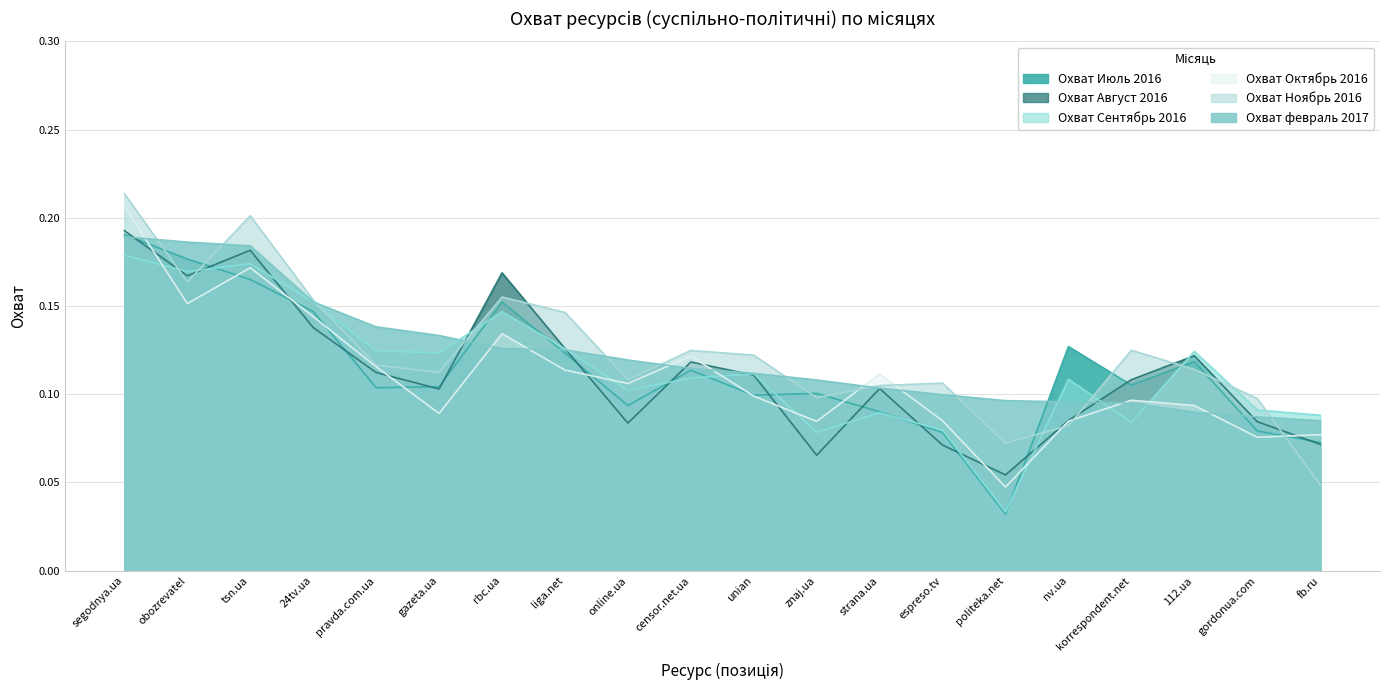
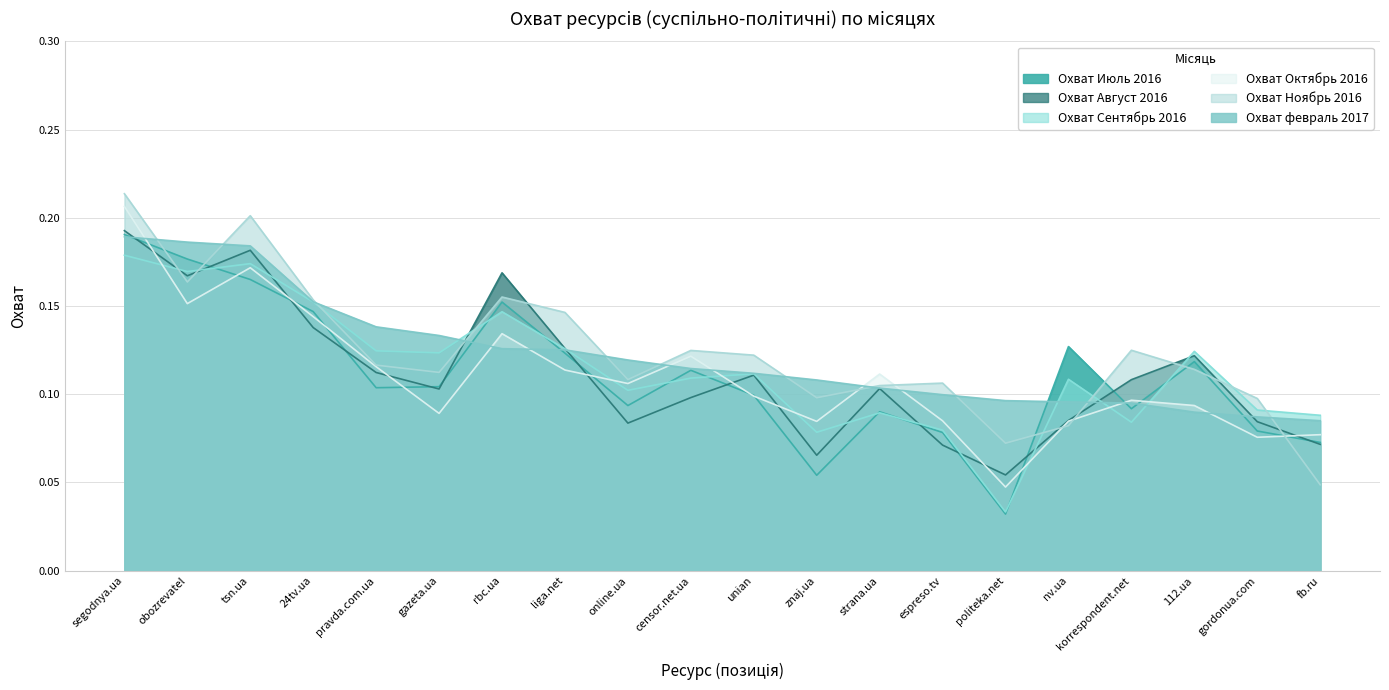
  {
    "Охват Июль 2016": {
      "obozrevatel": 0.177,
      "tsn.ua": 0.165,
      "24tv.ua": 0.147,
      "pravda.com.ua": 0.104,
      "rbc.ua": 0.152,
      "liga.net": 0.123,
      "online.ua": 0.094,
-     "znaj.ua": 0.100,
+     "znaj.ua": 0.054,
      "nv.ua": 0.127,
-     "korrespondent.net": 0.105,
+     "korrespondent.net": 0.092,
      "112.ua": 0.118,
      "gordonua.com": 0.079
    },
    "Охват Август 2016": {
      "segodnya.ua": 0.193,
      "obozrevatel": 0.167,
      "tsn.ua": 0.182,
      "24tv.ua": 0.138,
      "pravda.com.ua": 0.112,
      "rbc.ua": 0.169,
      "online.ua": 0.084,
-     "censor.net.ua": 0.118,
+     "censor.net.ua": 0.098,
      "znaj.ua": 0.065,
      "espreso.tv": 0.071,
      "politeka.net": 0.054,
      "korrespondent.net": 0.108,
      "112.ua": 0.122,
      "gordonua.com": 0.084
    }
  }
